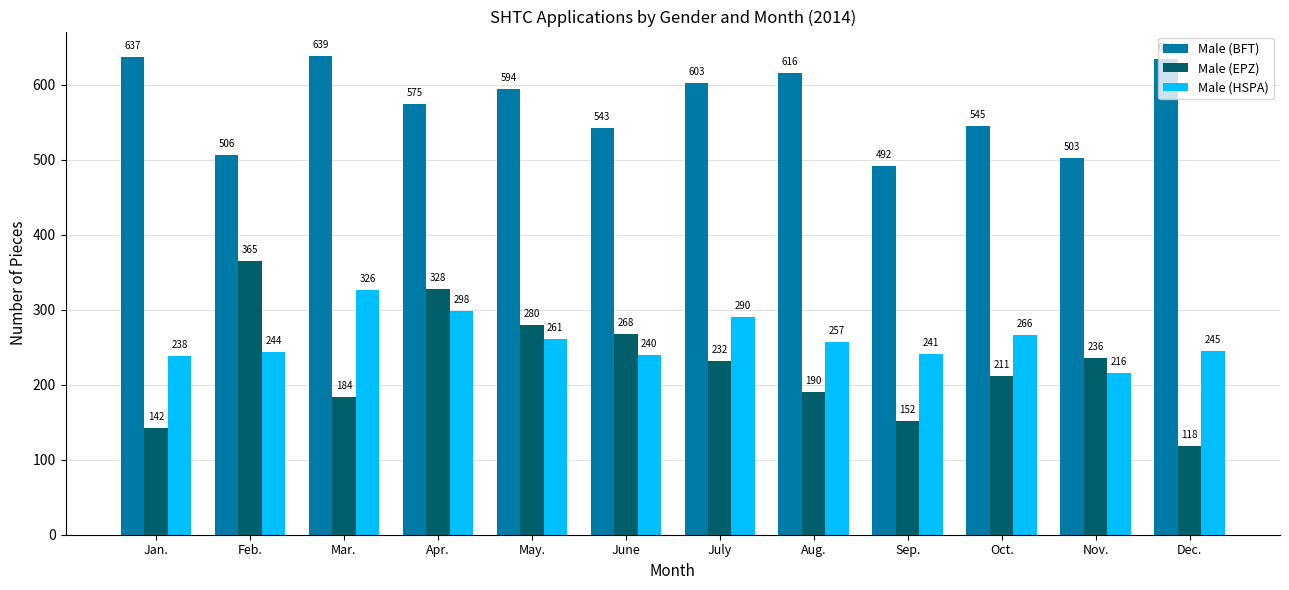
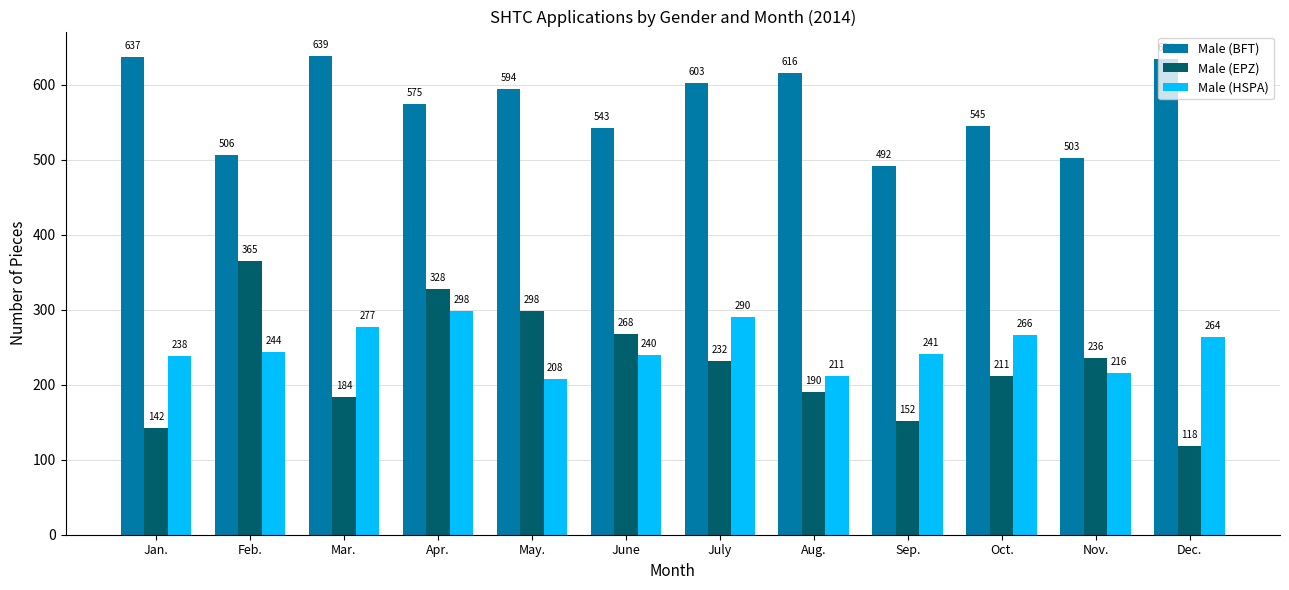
  {
    "Male (BFT)": {
      "Jan.": 637,
      "Feb.": 506,
      "Mar.": 639,
      "Apr.": 575,
      "May.": 594,
      "June": 543,
      "July": 603,
      "Aug.": 616,
      "Sep.": 492,
      "Oct.": 545,
      "Nov.": 503
    },
    "Male (EPZ)": {
      "Jan.": 142,
      "Feb.": 365,
      "Mar.": 184,
      "Apr.": 328,
-     "May.": 280,
+     "May.": 298,
      "June": 268,
      "July": 232,
      "Aug.": 190,
      "Sep.": 152,
      "Oct.": 211,
      "Nov.": 236,
      "Dec.": 118
    },
    "Male (HSPA)": {
      "Jan.": 238,
      "Feb.": 244,
-     "Mar.": 326,
+     "Mar.": 277,
      "Apr.": 298,
-     "May.": 261,
+     "May.": 208,
      "June": 240,
      "July": 290,
-     "Aug.": 257,
+     "Aug.": 211,
      "Sep.": 241,
      "Oct.": 266,
      "Nov.": 216,
-     "Dec.": 245
+     "Dec.": 264
    }
  }
